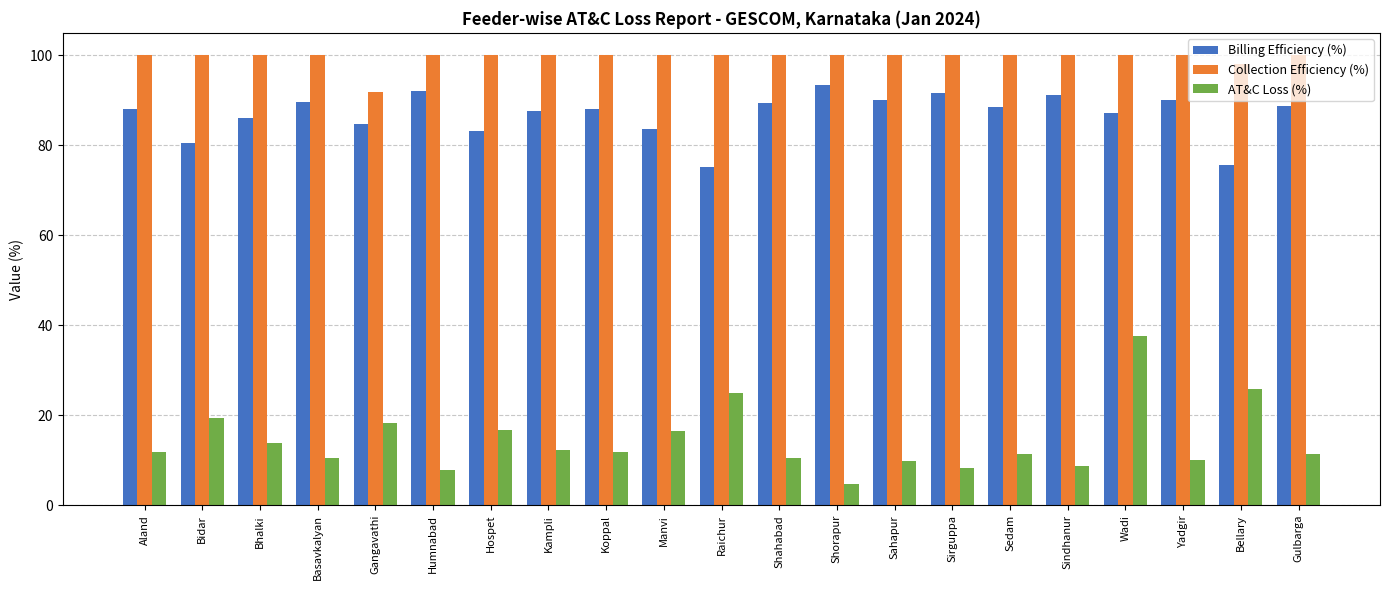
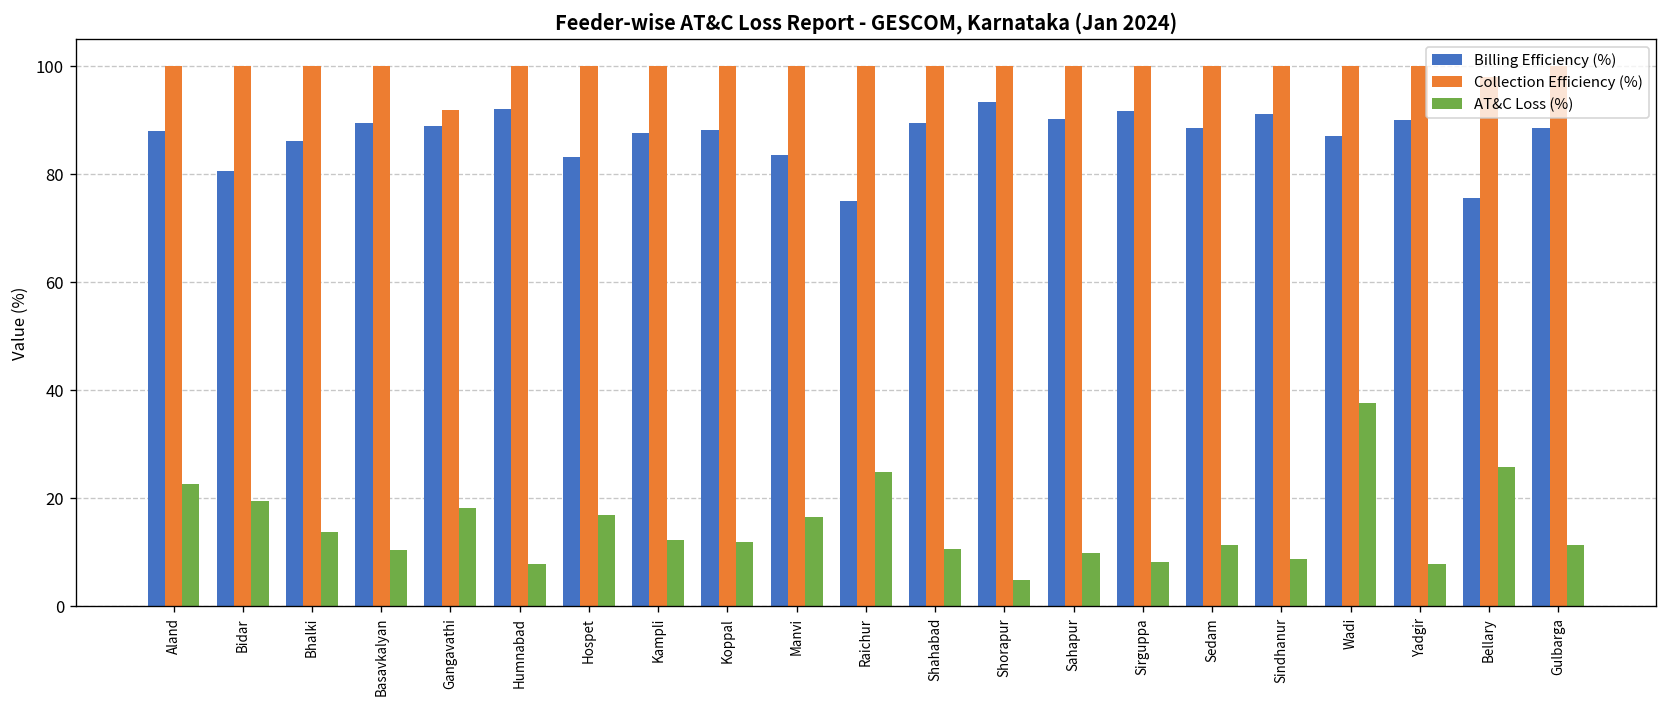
  {
    "Billing Efficiency (%)": {
      "Aland": 88,
      "Bidar": 81,
      "Bhalki": 86,
      "Basavkalyan": 90,
-     "Gangavathi": 85,
+     "Gangavathi": 89,
      "Humnabad": 92,
      "Hospet": 83,
      "Kampli": 88,
      "Koppal": 88,
      "Manvi": 84,
      "Raichur": 75,
      "Shahabad": 89,
      "Shorapur": 93,
      "Sahapur": 90,
      "Sirguppa": 92,
      "Sedam": 89,
      "Sindhanur": 91,
      "Wadi": 87,
      "Yadgir": 90,
      "Bellary": 76,
      "Gulbarga": 89
    },
    "Collection Efficiency (%)": {
      "Aland": 100,
      "Bidar": 100,
      "Bhalki": 100,
      "Basavkalyan": 100,
      "Gangavathi": 92,
      "Humnabad": 100,
      "Hospet": 100,
      "Kampli": 100,
      "Koppal": 100,
      "Manvi": 100,
      "Raichur": 100,
      "Shahabad": 100,
      "Shorapur": 100,
      "Sahapur": 100,
      "Sirguppa": 100,
      "Sedam": 100,
      "Sindhanur": 100,
      "Wadi": 100,
      "Yadgir": 100
    },
    "AT&C Loss (%)": {
-     "Aland": 12,
+     "Aland": 23,
      "Bidar": 19,
      "Bhalki": 14,
      "Basavkalyan": 10,
      "Gangavathi": 18,
      "Humnabad": 8,
      "Hospet": 17,
      "Kampli": 12,
      "Koppal": 12,
      "Manvi": 16,
      "Raichur": 25,
      "Shahabad": 11,
      "Shorapur": 5,
      "Sahapur": 10,
      "Sirguppa": 8,
      "Sedam": 11,
      "Sindhanur": 9,
      "Wadi": 38,
-     "Yadgir": 10,
+     "Yadgir": 8,
      "Bellary": 26,
      "Gulbarga": 11
    }
  }
